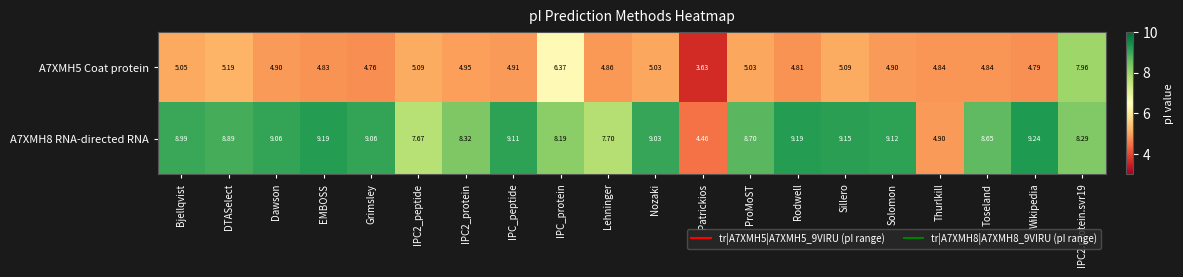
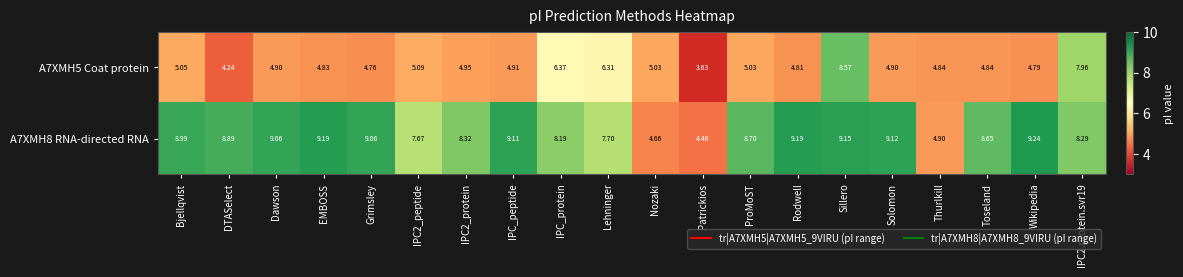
  {
    "A7XMH5 Coat protein": {
      "Bjellqvist": 5.05,
-     "DTASelect": 5.19,
+     "DTASelect": 4.24,
      "Dawson": 4.90,
      "EMBOSS": 4.83,
      "Grimsley": 4.76,
      "IPC2_peptide": 5.09,
      "IPC2_protein": 4.95,
      "IPC_peptide": 4.91,
      "IPC_protein": 6.37,
-     "Lehninger": 4.86,
+     "Lehninger": 6.31,
      "Nozaki": 5.03,
      "Patrickios": 3.63,
      "ProMoST": 5.03,
      "Rodwell": 4.81,
-     "Sillero": 5.09,
+     "Sillero": 8.57,
      "Solomon": 4.90,
      "Thurlkill": 4.84,
      "Toseland": 4.84,
      "Wikipedia": 4.79,
      "IPC2.protein.svr19": 7.96
    },
    "A7XMH8 RNA-directed RNA": {
      "Bjellqvist": 8.99,
      "DTASelect": 8.89,
      "Dawson": 9.06,
      "EMBOSS": 9.19,
      "Grimsley": 9.06,
      "IPC2_peptide": 7.67,
      "IPC2_protein": 8.32,
      "IPC_peptide": 9.11,
      "IPC_protein": 8.19,
      "Lehninger": 7.70,
-     "Nozaki": 9.03,
+     "Nozaki": 4.66,
      "Patrickios": 4.46,
      "ProMoST": 8.70,
      "Rodwell": 9.19,
      "Sillero": 9.15,
      "Solomon": 9.12,
      "Thurlkill": 4.90,
      "Toseland": 8.65,
      "Wikipedia": 9.24,
      "IPC2.protein.svr19": 8.29
    }
  }
